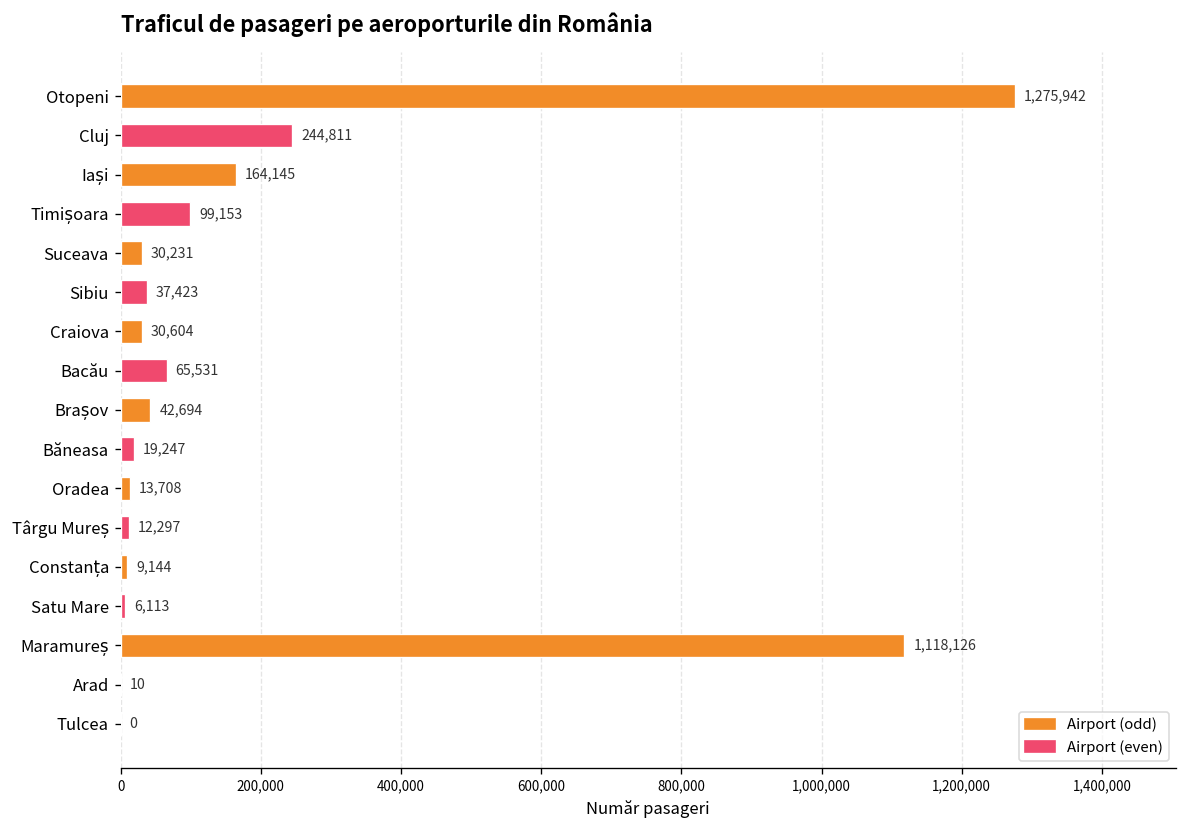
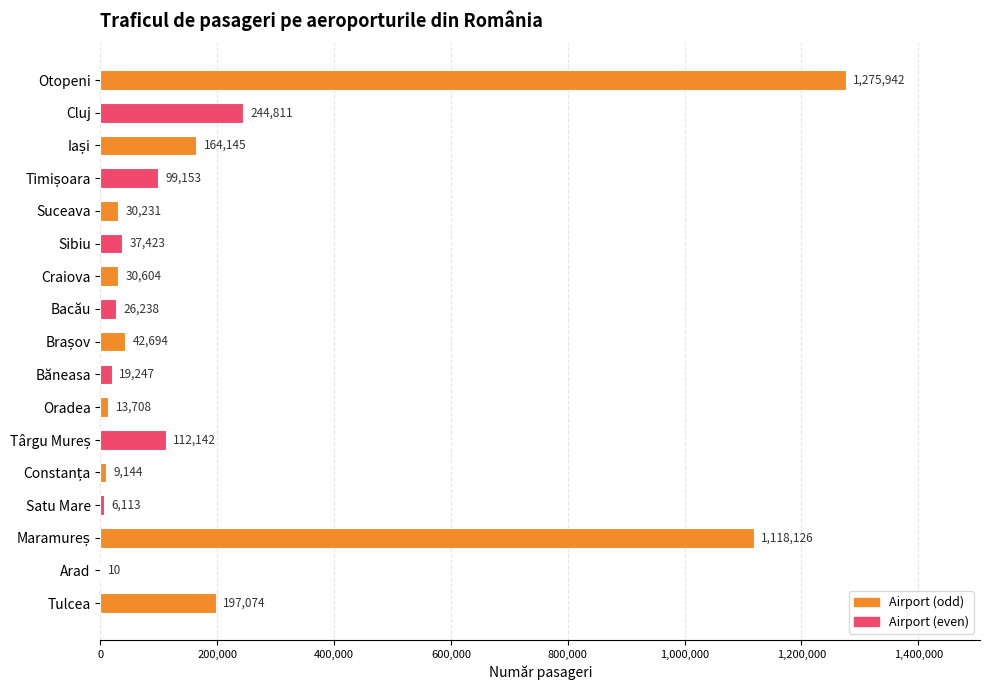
  {
    "Otopeni": "1,275,942",
    "Cluj": "244,811",
    "Iași": "164,145",
    "Timișoara": "99,153",
    "Suceava": "30,231",
    "Sibiu": "37,423",
    "Craiova": "30,604",
-   "Bacău": "65,531",
+   "Bacău": "26,238",
    "Brașov": "42,694",
    "Băneasa": "19,247",
    "Oradea": "13,708",
-   "Târgu Mureș": "12,297",
+   "Târgu Mureș": "112,142",
    "Constanța": "9,144",
    "Satu Mare": "6,113",
    "Maramureș": "1,118,126",
    "Arad": "10",
-   "Tulcea": "0"
+   "Tulcea": "197,074"
  }
